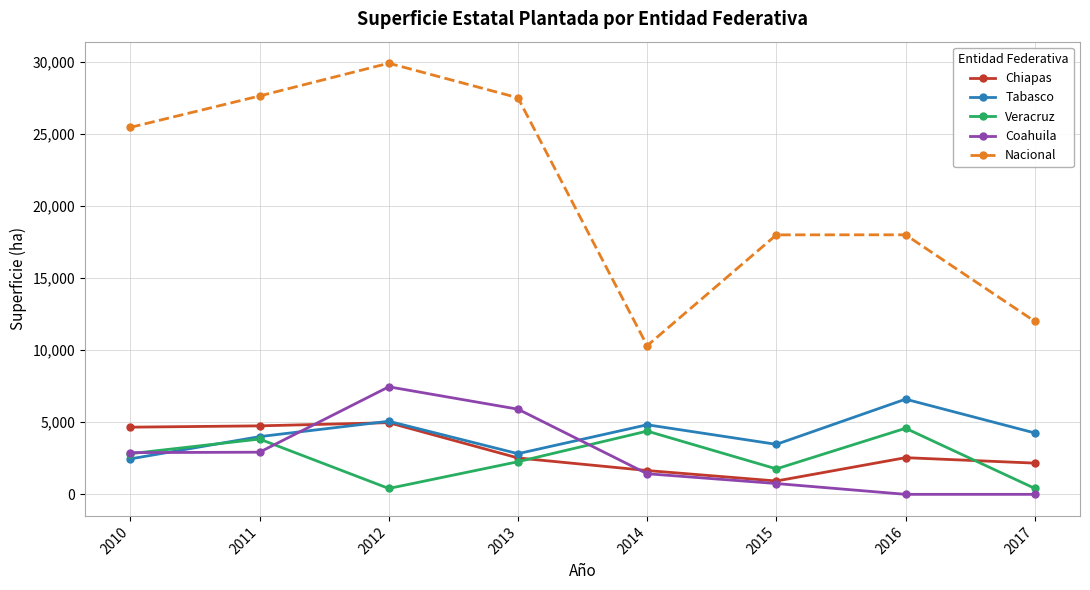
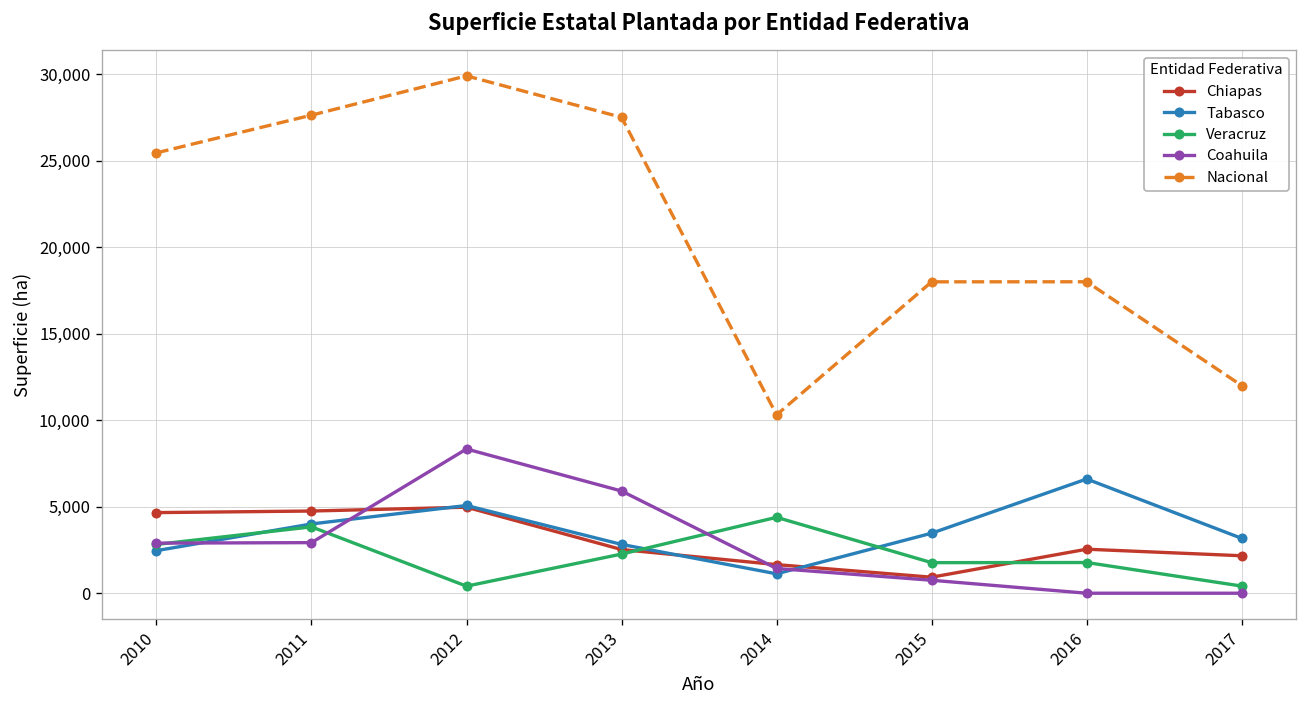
  {
    "Chiapas": {
      "2010": "4,700",
      "2011": "4,800",
      "2013": "2,500",
      "2014": "1,700",
      "2016": "2,500",
      "2017": "2,200"
    },
    "Tabasco": {
      "2010": "2,500",
      "2013": "2,800",
-     "2014": "4,800",
+     "2014": "1,100",
      "2015": "3,500",
      "2016": "6,600",
-     "2017": "4,300"
+     "2017": "3,200"
    },
    "Veracruz": {
      "2012": "400",
      "2013": "2,300",
      "2014": "4,400",
      "2015": "1,800",
-     "2016": "4,600",
+     "2016": "1,800",
      "2017": "400"
    },
    "Coahuila": {
      "2011": "2,900",
-     "2012": "7,500",
+     "2012": "8,300",
      "2013": "5,900",
      "2014": "1,400",
      "2016": "0",
      "2017": "0"
    },
    "Nacional": {
      "2010": "25,500",
      "2011": "27,600",
      "2012": "29,900",
      "2013": "27,500",
      "2014": "10,300",
      "2015": "18,000",
      "2016": "18,000",
      "2017": "12,000"
    }
  }
